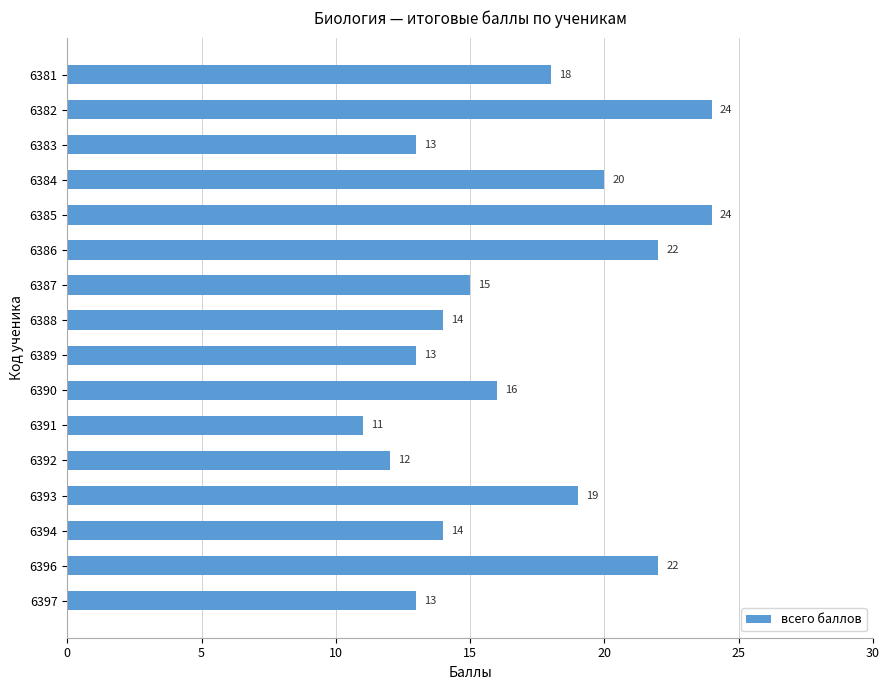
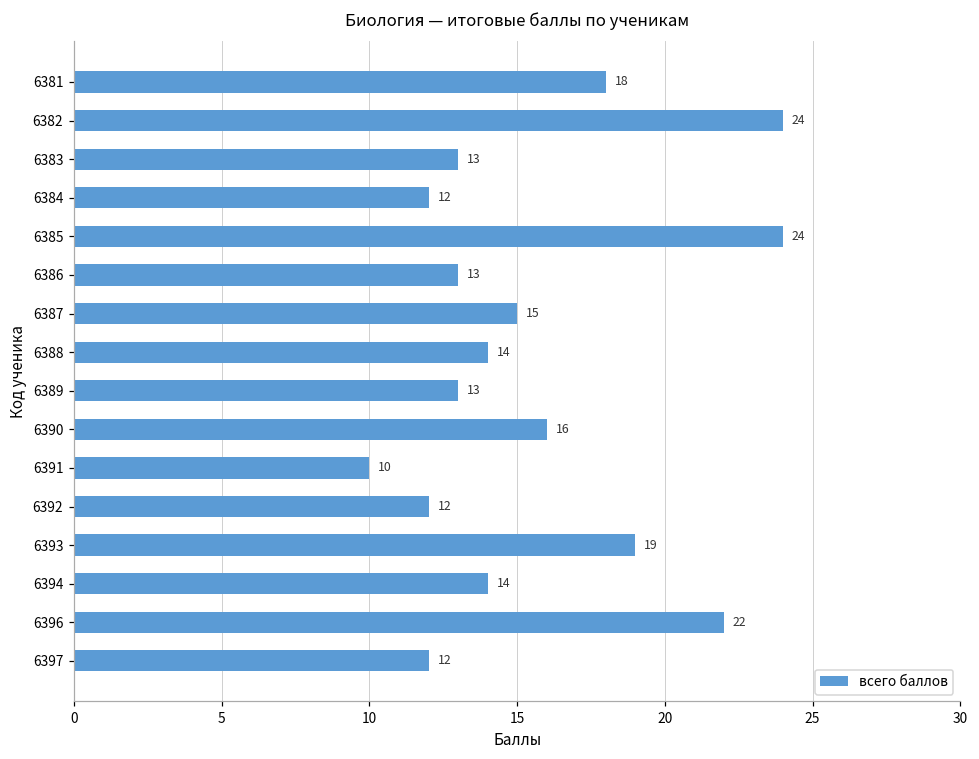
  {
    "6381": 18,
    "6382": 24,
    "6383": 13,
-   "6384": 20,
+   "6384": 12,
    "6385": 24,
-   "6386": 22,
+   "6386": 13,
    "6387": 15,
    "6388": 14,
    "6389": 13,
    "6390": 16,
-   "6391": 11,
+   "6391": 10,
    "6392": 12,
    "6393": 19,
    "6394": 14,
    "6396": 22,
-   "6397": 13
+   "6397": 12
  }
